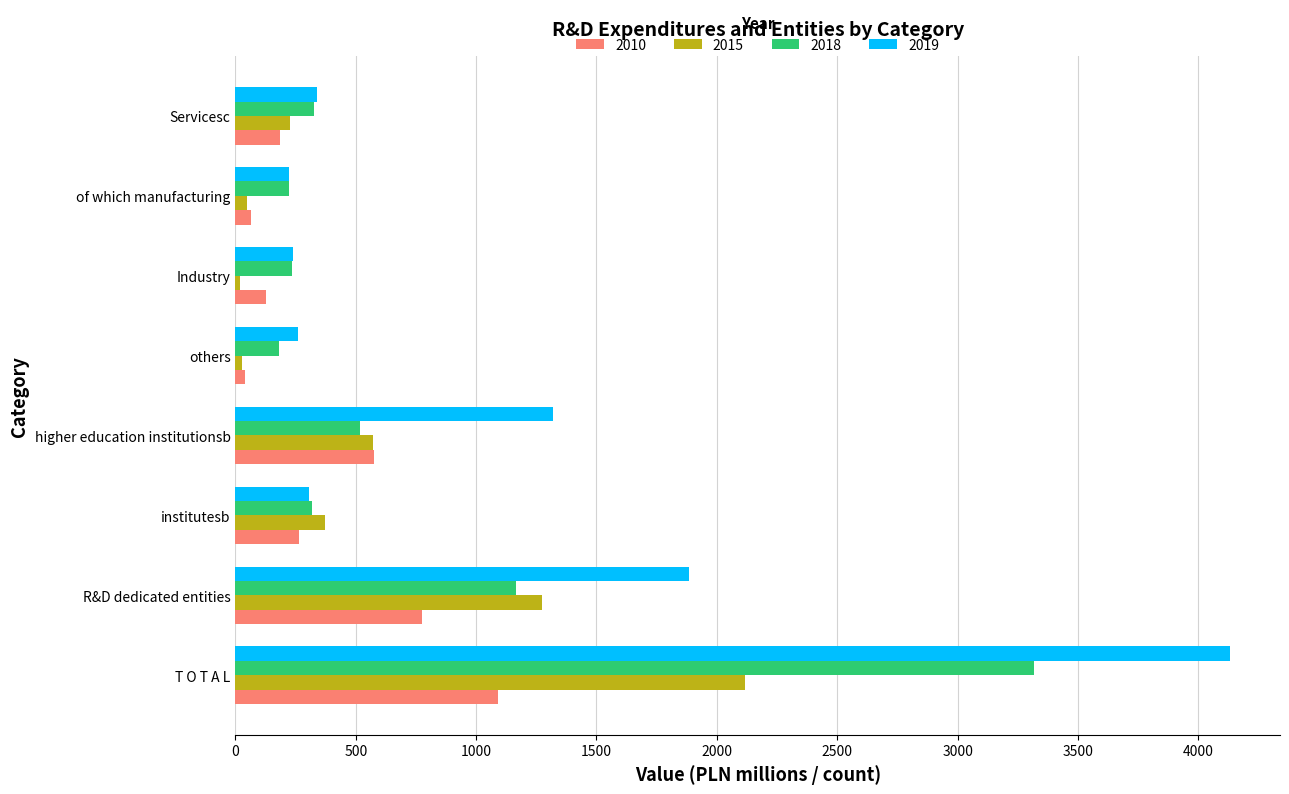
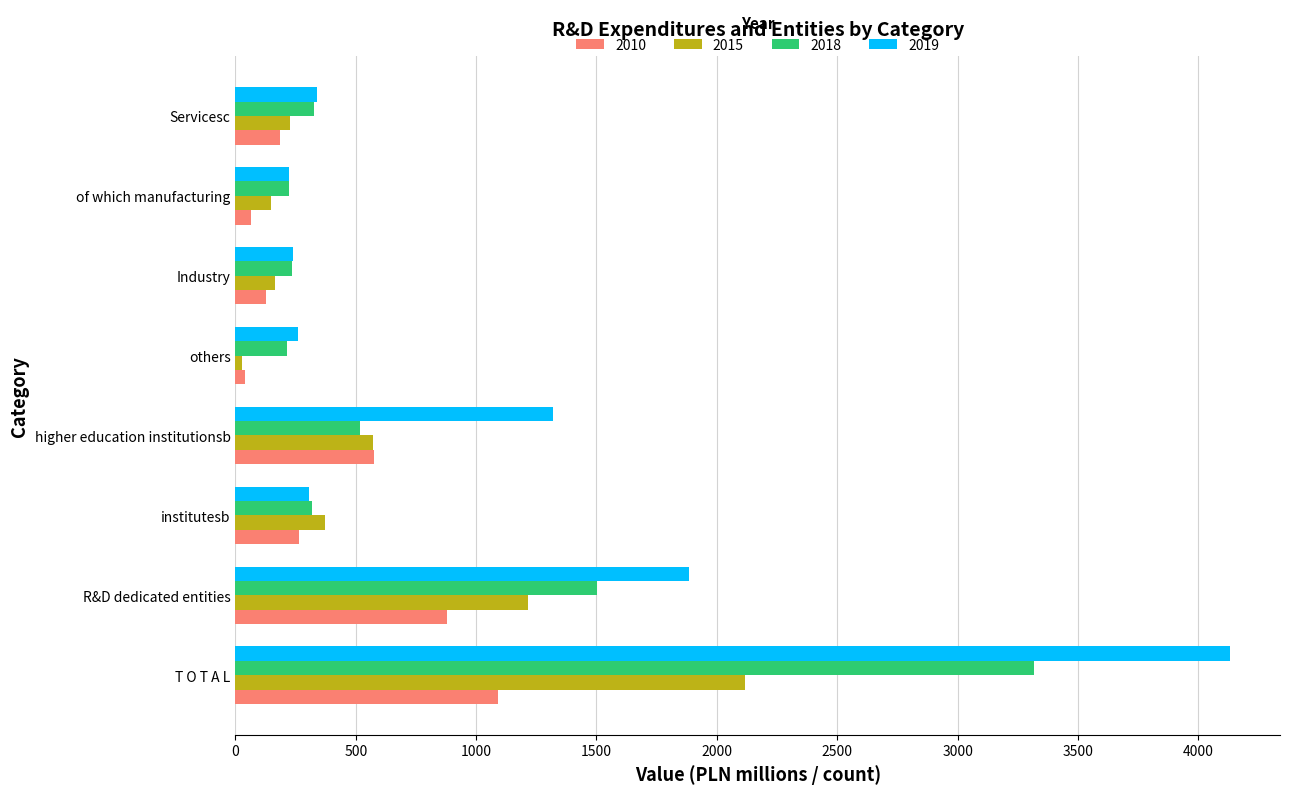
  {
    "2010": {
      "Servicesc": 180,
      "of which manufacturing": 60,
      "Industry": 130,
      "others": 40,
      "higher education institutionsb": 580,
      "institutesb": 260,
-     "R&D dedicated entities": 780,
+     "R&D dedicated entities": 880,
      "T O T A L": 1090
    },
    "2015": {
      "Servicesc": 230,
-     "of which manufacturing": 50,
-     "Industry": 20,
+     "of which manufacturing": 150,
+     "Industry": 160,
      "others": 30,
      "higher education institutionsb": 570,
      "institutesb": 370,
-     "R&D dedicated entities": 1270,
+     "R&D dedicated entities": 1220,
      "T O T A L": 2120
    },
    "2018": {
      "Servicesc": 330,
      "of which manufacturing": 220,
      "Industry": 240,
-     "others": 180,
+     "others": 220,
      "higher education institutionsb": 520,
      "institutesb": 320,
-     "R&D dedicated entities": 1160,
+     "R&D dedicated entities": 1500,
      "T O T A L": 3320
    },
    "2019": {
      "Servicesc": 340,
      "of which manufacturing": 220,
      "Industry": 240,
      "others": 260,
      "higher education institutionsb": 1320,
      "institutesb": 310,
      "R&D dedicated entities": 1890,
      "T O T A L": 4130
    }
  }
